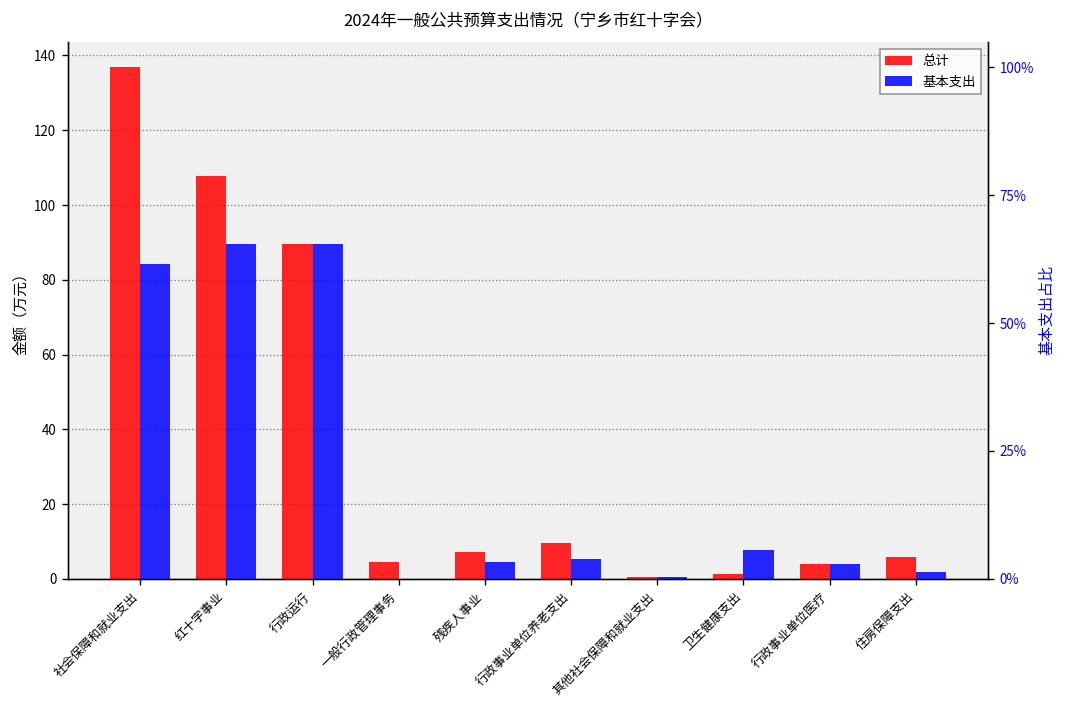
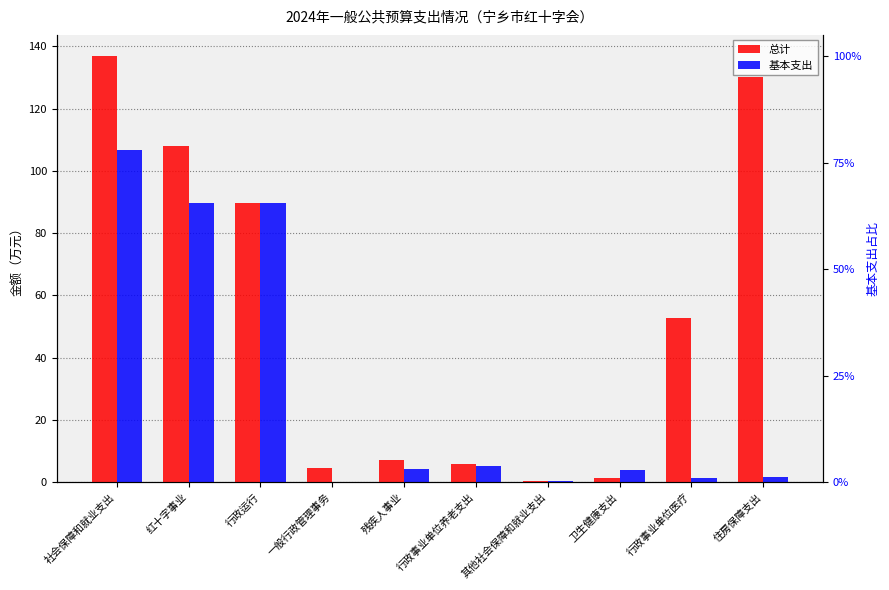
  {
    "总计": {
      "社会保障和就业支出": 137,
      "红十字事业": 108,
      "行政运行": 90,
      "一般行政管理事务": 5,
      "残疾人事业": 7,
-     "行政事业单位养老支出": 10,
+     "行政事业单位养老支出": 6,
      "卫生健康支出": 1,
-     "行政事业单位医疗": 4,
-     "住房保障支出": 6
+     "行政事业单位医疗": 53,
+     "住房保障支出": 130
    },
    "基本支出": {
-     "社会保障和就业支出": 84,
+     "社会保障和就业支出": 107,
      "红十字事业": 90,
      "行政运行": 90,
      "一般行政管理事务": 0,
      "残疾人事业": 4,
      "行政事业单位养老支出": 5,
-     "卫生健康支出": 8,
-     "行政事业单位医疗": 4,
+     "卫生健康支出": 4,
+     "行政事业单位医疗": 1,
      "住房保障支出": 2
    }
  }
